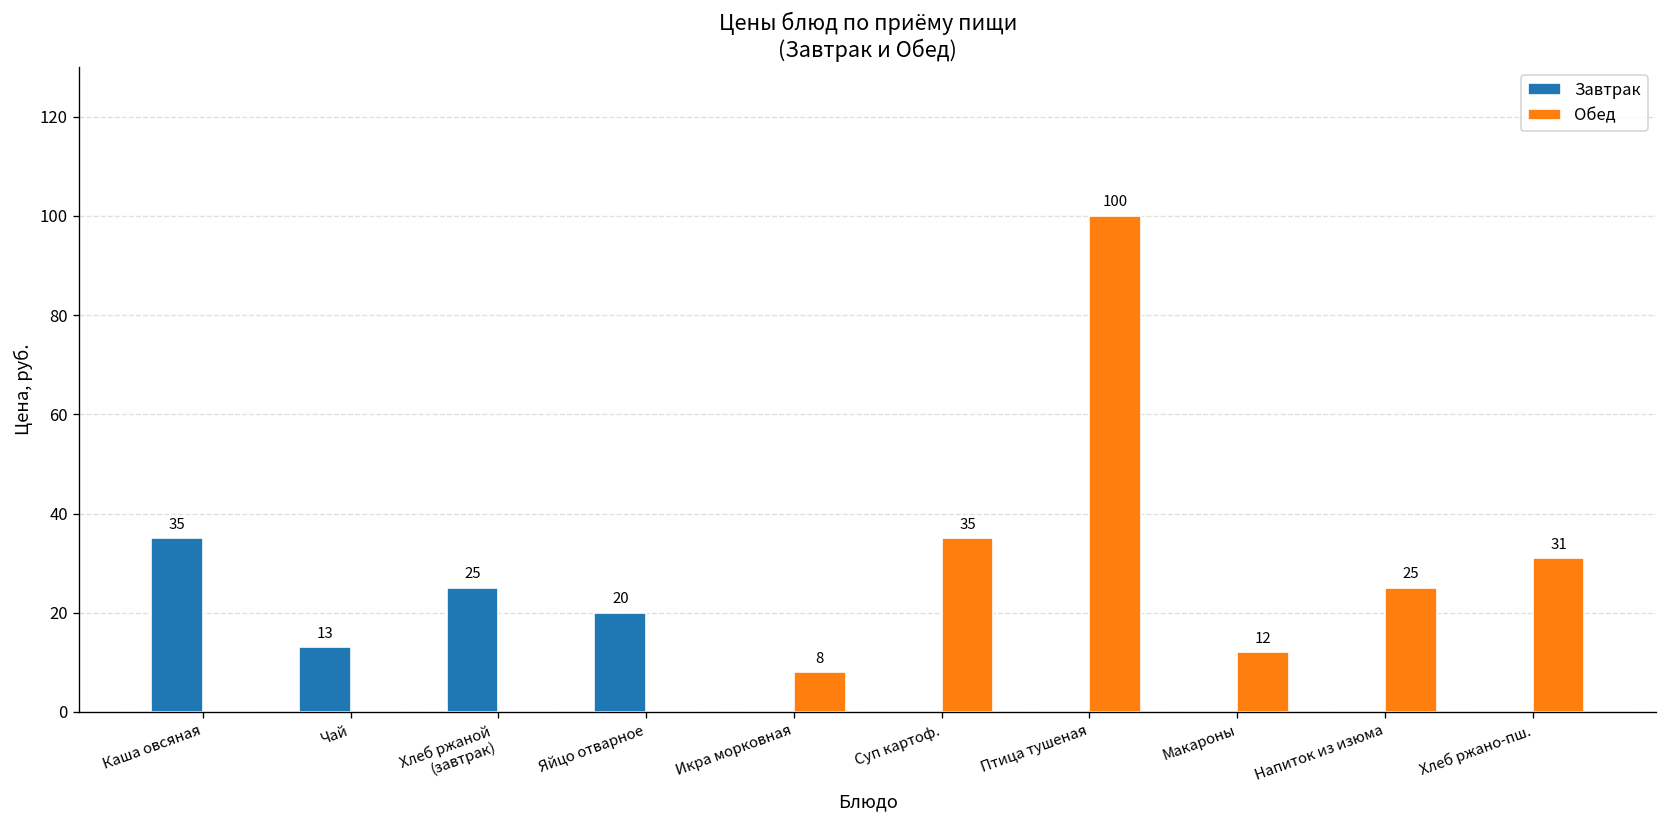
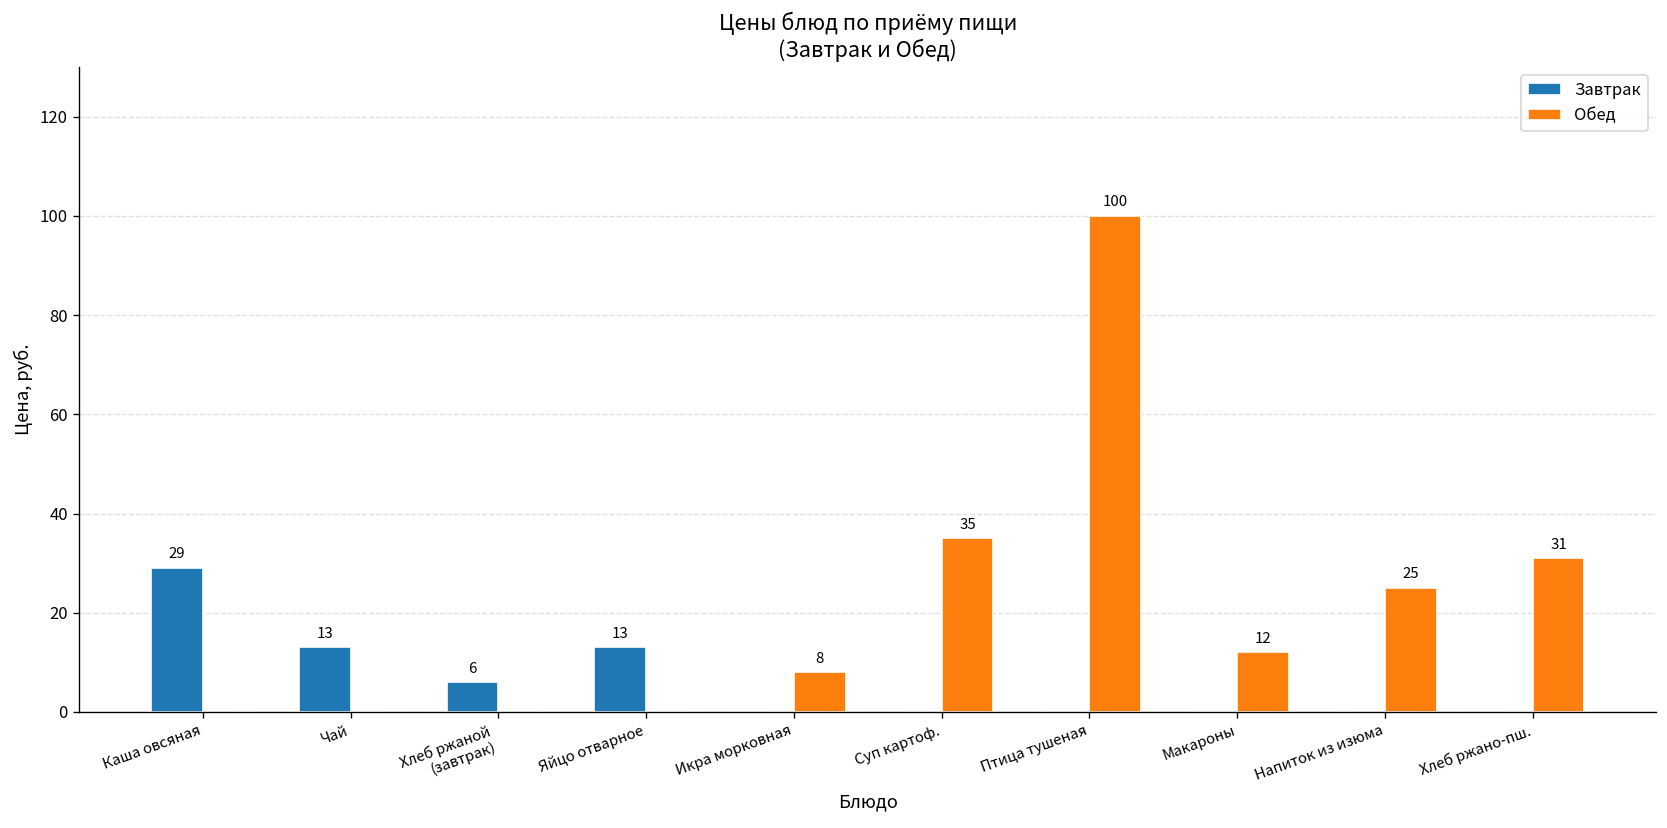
  {
    "Завтрак": {
-     "Каша овсяная": 35,
+     "Каша овсяная": 29,
      "Чай": 13,
-     "Хлеб ржаной (завтрак)": 25,
-     "Яйцо отварное": 20
+     "Хлеб ржаной (завтрак)": 6,
+     "Яйцо отварное": 13
    },
    "Обед": {
      "Икра морковная": 8,
      "Суп картоф.": 35,
      "Птица тушеная": 100,
      "Макароны": 12,
      "Напиток из изюма": 25,
      "Хлеб ржано-пш.": 31
    }
  }
